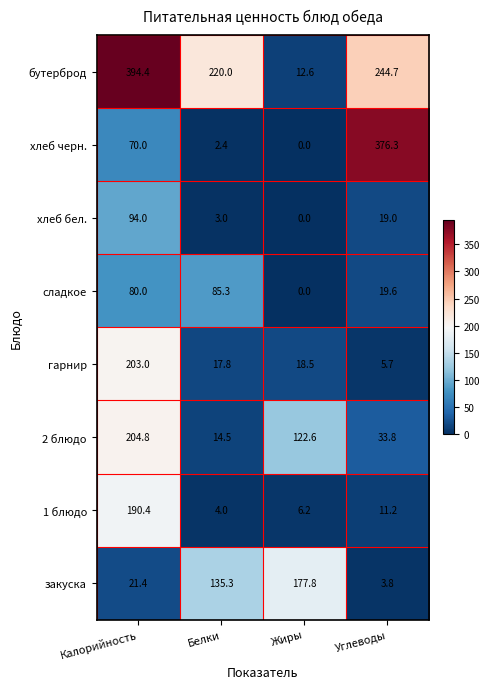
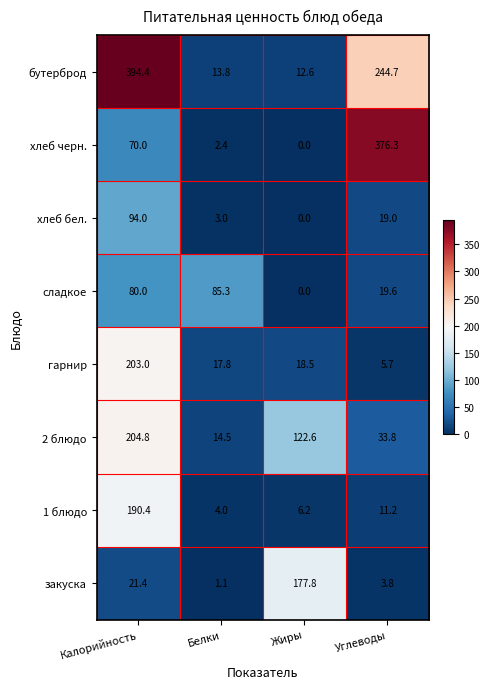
  {
    "бутерброд": {
      "Калорийность": 394.4,
-     "Белки": 220.0,
+     "Белки": 13.8,
      "Жиры": 12.6,
      "Углеводы": 244.7
    },
    "хлеб черн.": {
      "Калорийность": 70.0,
      "Белки": 2.4,
      "Жиры": 0.0,
      "Углеводы": 376.3
    },
    "хлеб бел.": {
      "Калорийность": 94.0,
      "Белки": 3.0,
      "Жиры": 0.0,
      "Углеводы": 19.0
    },
    "сладкое": {
      "Калорийность": 80.0,
      "Белки": 85.3,
      "Жиры": 0.0,
      "Углеводы": 19.6
    },
    "гарнир": {
      "Калорийность": 203.0,
      "Белки": 17.8,
      "Жиры": 18.5,
      "Углеводы": 5.7
    },
    "2 блюдо": {
      "Калорийность": 204.8,
      "Белки": 14.5,
      "Жиры": 122.6,
      "Углеводы": 33.8
    },
    "1 блюдо": {
      "Калорийность": 190.4,
      "Белки": 4.0,
      "Жиры": 6.2,
      "Углеводы": 11.2
    },
    "закуска": {
      "Калорийность": 21.4,
-     "Белки": 135.3,
+     "Белки": 1.1,
      "Жиры": 177.8,
      "Углеводы": 3.8
    }
  }
